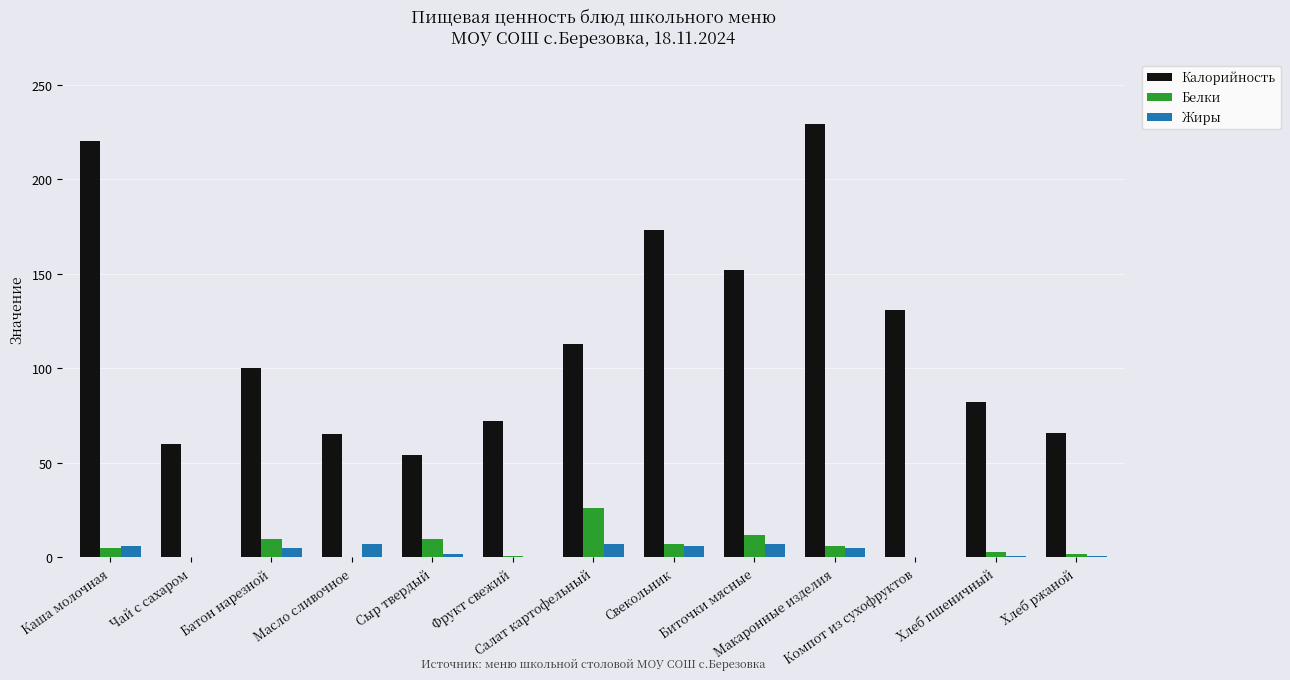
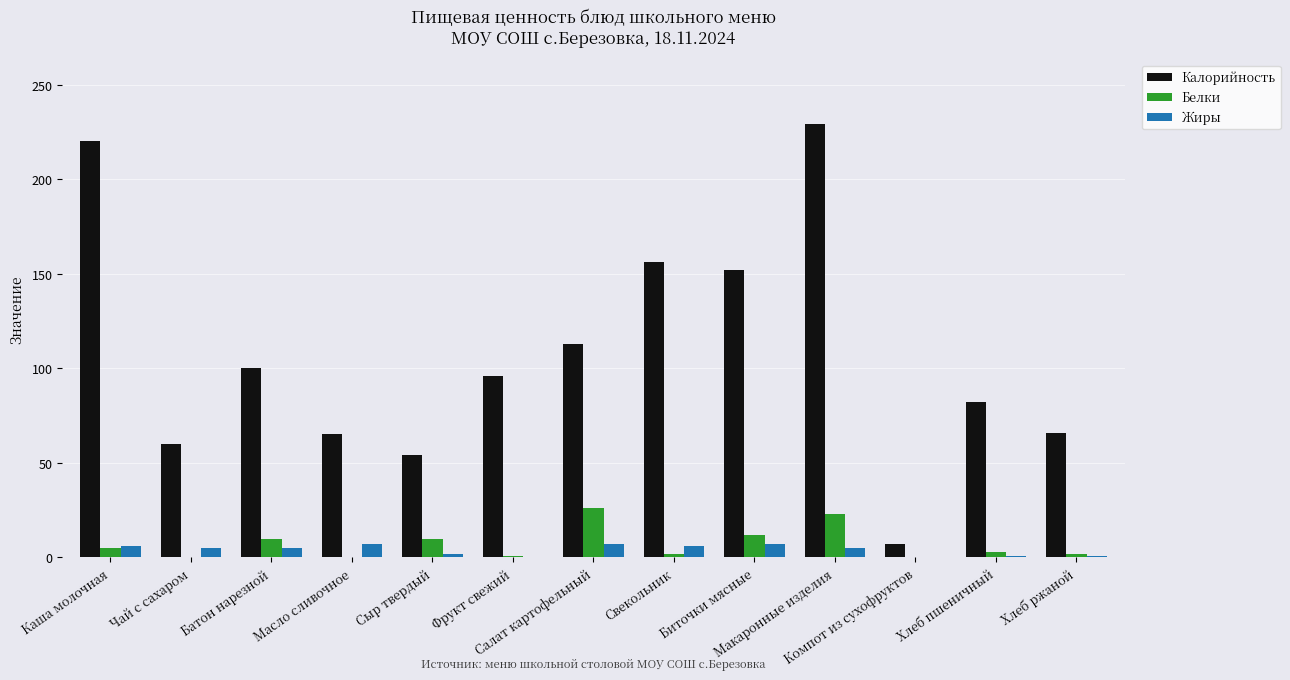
  {
    "Калорийность": {
      "Каша молочная": 220,
      "Чай с сахаром": 60,
      "Батон нарезной": 100,
      "Масло сливочное": 65,
      "Сыр твердый": 54,
-     "Фрукт свежий": 72,
+     "Фрукт свежий": 96,
      "Салат картофельный": 113,
-     "Свекольник": 173,
+     "Свекольник": 156,
      "Биточки мясные": 152,
      "Макаронные изделия": 229,
-     "Компот из сухофруктов": 131,
+     "Компот из сухофруктов": 7,
      "Хлеб пшеничный": 82,
      "Хлеб ржаной": 66
    },
    "Белки": {
      "Каша молочная": 5,
      "Чай с сахаром": 0,
      "Батон нарезной": 10,
      "Масло сливочное": 0,
      "Сыр твердый": 10,
      "Салат картофельный": 26,
-     "Свекольник": 7,
+     "Свекольник": 2,
      "Биточки мясные": 12,
-     "Макаронные изделия": 6,
+     "Макаронные изделия": 23,
      "Компот из сухофруктов": 0,
      "Хлеб пшеничный": 3,
      "Хлеб ржаной": 2
    },
    "Жиры": {
      "Каша молочная": 6,
-     "Чай с сахаром": 0,
+     "Чай с сахаром": 5,
      "Батон нарезной": 5,
      "Масло сливочное": 7,
      "Сыр твердый": 2,
      "Фрукт свежий": 0,
      "Салат картофельный": 7,
      "Свекольник": 6,
      "Биточки мясные": 7,
      "Макаронные изделия": 5,
      "Компот из сухофруктов": 0
    }
  }
